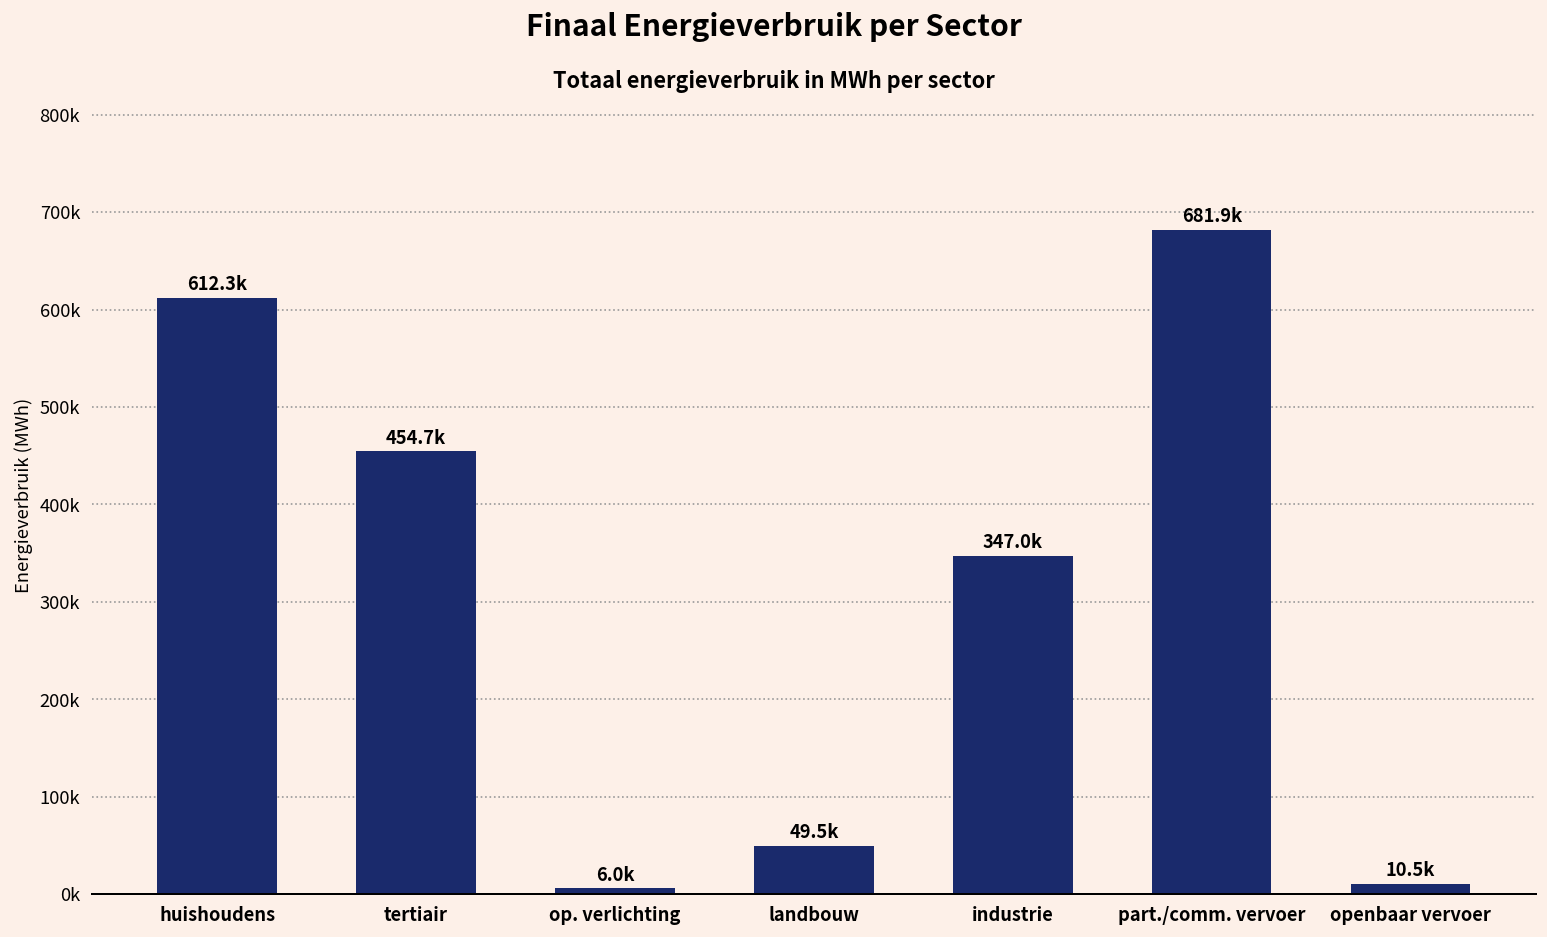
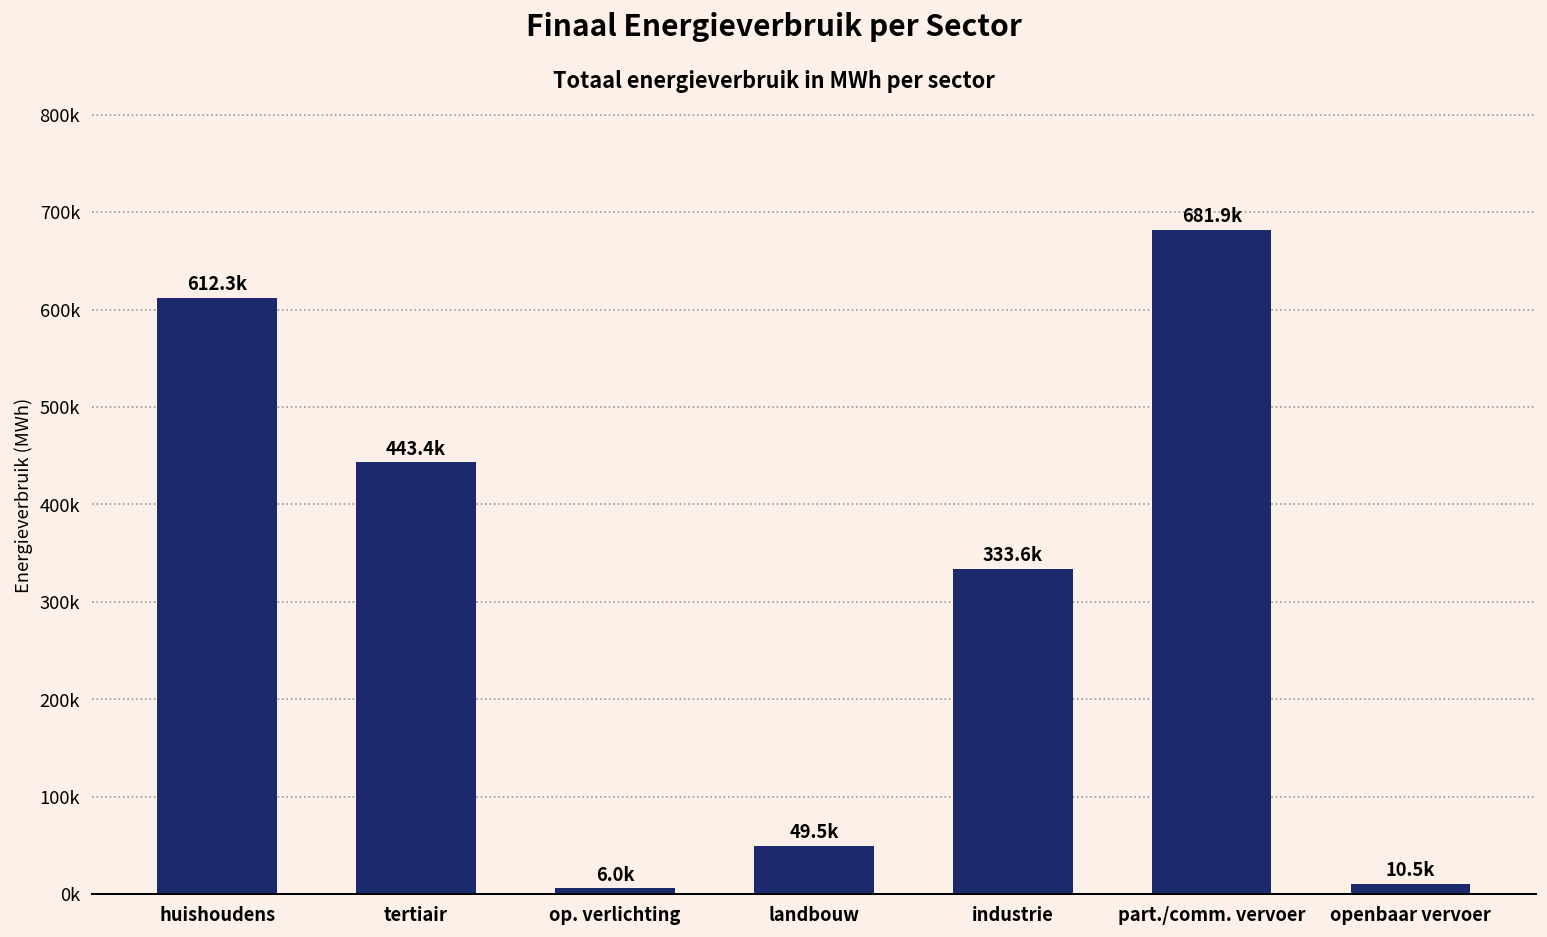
  {
    "huishoudens": "612.3k",
-   "tertiair": "454.7k",
+   "tertiair": "443.4k",
    "op. verlichting": "6.0k",
    "landbouw": "49.5k",
-   "industrie": "347.0k",
+   "industrie": "333.6k",
    "part./comm. vervoer": "681.9k",
    "openbaar vervoer": "10.5k"
  }
